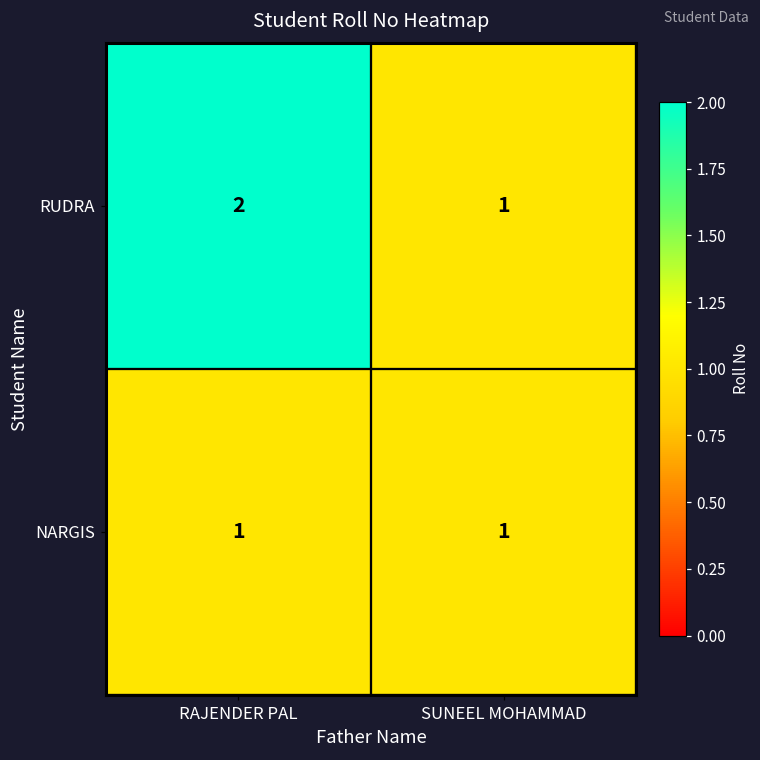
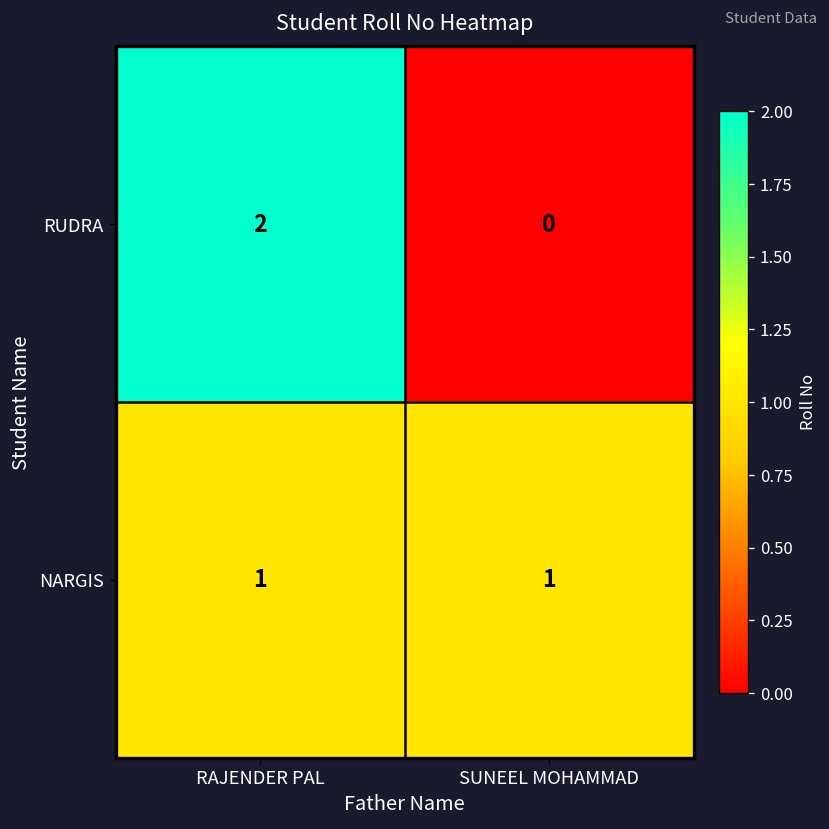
  {
    "RUDRA": {
      "RAJENDER PAL": 2,
-     "SUNEEL MOHAMMAD": 1
+     "SUNEEL MOHAMMAD": 0
    },
    "NARGIS": {
      "RAJENDER PAL": 1,
      "SUNEEL MOHAMMAD": 1
    }
  }
